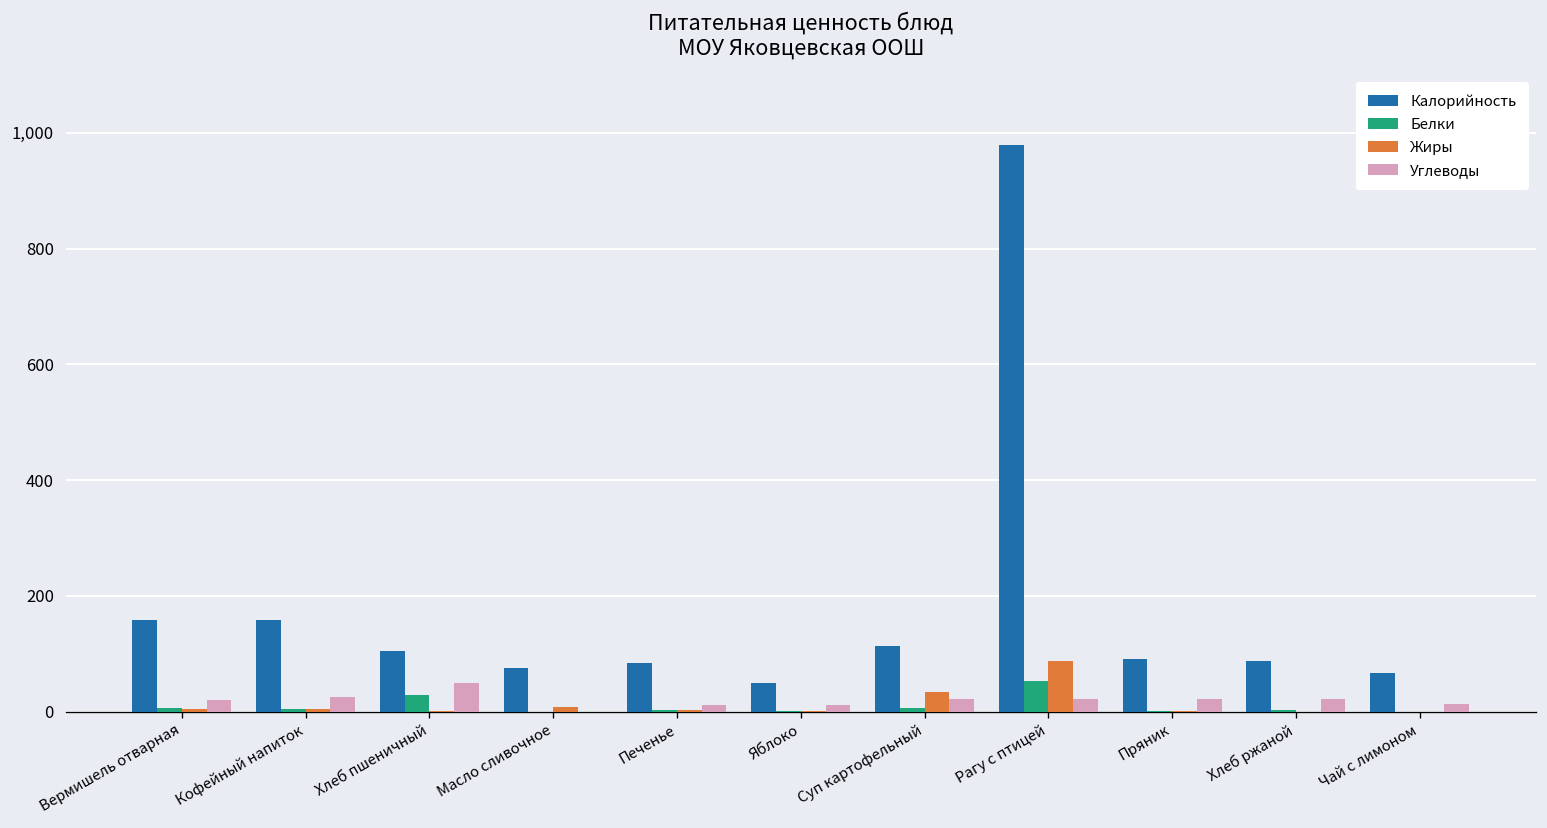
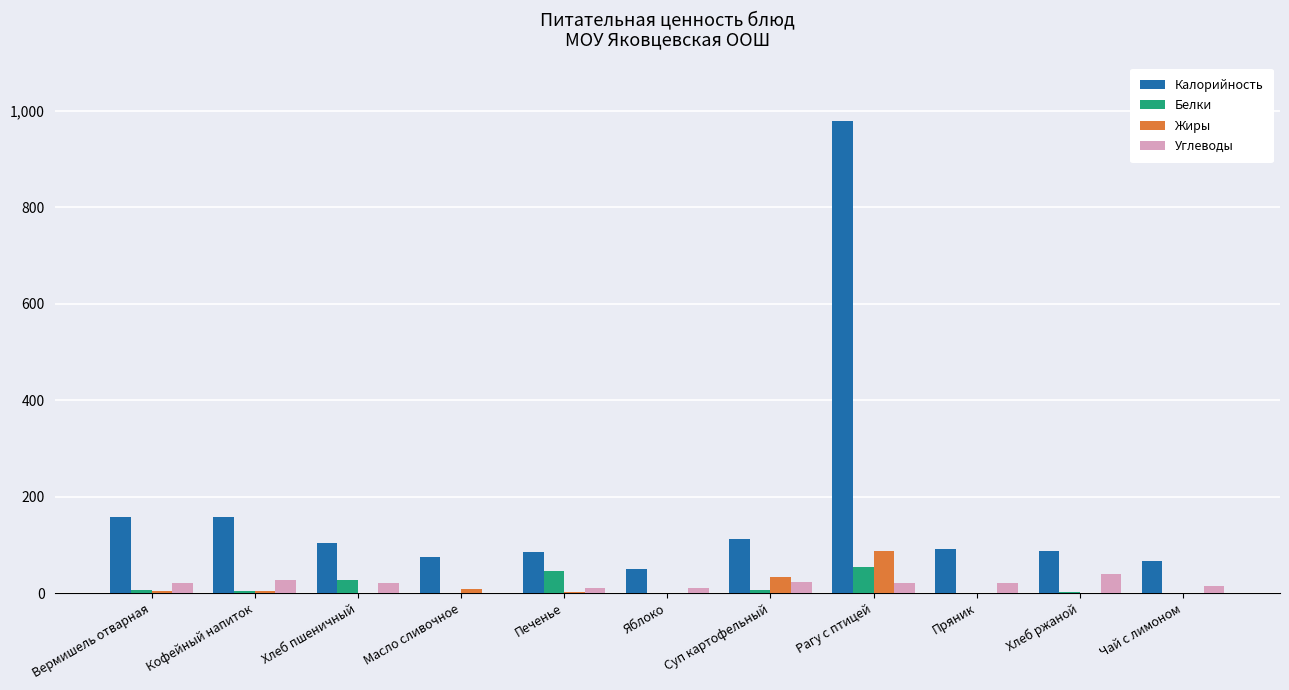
  {
    "Калорийность": {
      "Вермишель отварная": 160,
      "Кофейный напиток": 160,
      "Хлеб пшеничный": 100,
      "Масло сливочное": 80,
      "Печенье": 80,
      "Яблоко": 50,
      "Суп картофельный": 110,
      "Рагу с птицей": 980,
      "Пряник": 90,
      "Хлеб ржаной": 90,
      "Чай с лимоном": 70
    },
    "Белки": {
      "Вермишель отварная": 10,
      "Хлеб пшеничный": 30,
      "Масло сливочное": 0,
-     "Печенье": 0,
+     "Печенье": 50,
      "Суп картофельный": 10,
      "Рагу с птицей": 50,
      "Чай с лимоном": 0
    },
    "Жиры": {
      "Масло сливочное": 10,
      "Суп картофельный": 30,
      "Рагу с птицей": 90,
      "Хлеб ржаной": 0,
      "Чай с лимоном": 0
    },
    "Углеводы": {
      "Вермишель отварная": 20,
      "Кофейный напиток": 30,
-     "Хлеб пшеничный": 50,
+     "Хлеб пшеничный": 20,
      "Масло сливочное": 0,
      "Печенье": 10,
      "Яблоко": 10,
      "Суп картофельный": 20,
      "Рагу с птицей": 20,
      "Пряник": 20,
-     "Хлеб ржаной": 20,
+     "Хлеб ржаной": 40,
      "Чай с лимоном": 10
    }
  }
